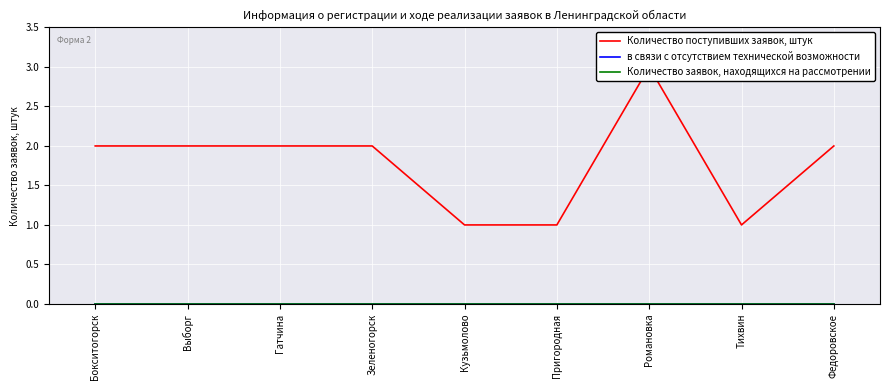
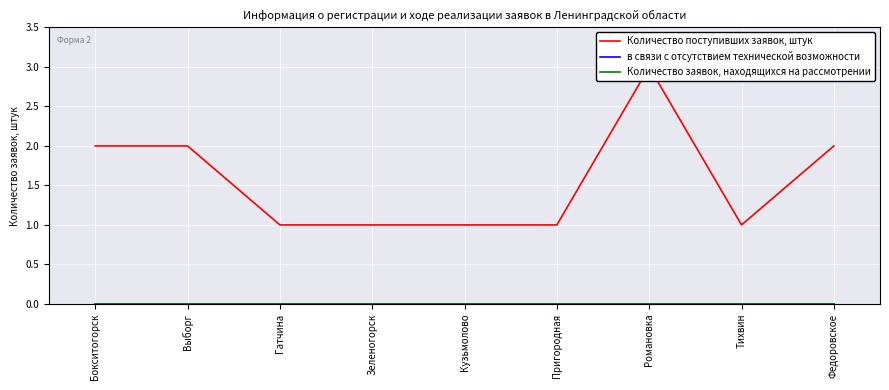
  {
    "Количество поступивших заявок, штук": {
      "Бокситогорск": 2,
      "Выборг": 2,
-     "Гатчина": 2,
-     "Зеленогорск": 2,
+     "Гатчина": 1,
+     "Зеленогорск": 1,
      "Кузьмолово": 1,
      "Пригородная": 1,
      "Тихвин": 1,
      "Федоровское": 2
    },
    "Количество заявок, находящихся на рассмотрении": {
      "Бокситогорск": 0,
      "Выборг": 0,
      "Гатчина": 0,
      "Зеленогорск": 0,
      "Кузьмолово": 0,
      "Пригородная": 0,
      "Романовка": 0,
      "Тихвин": 0,
      "Федоровское": 0
    }
  }
